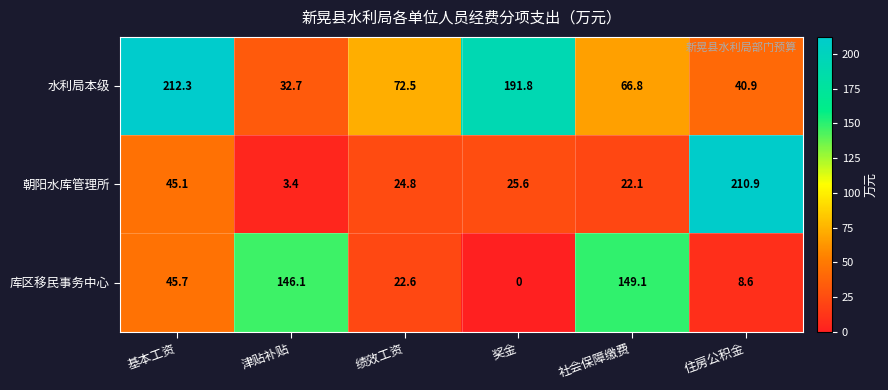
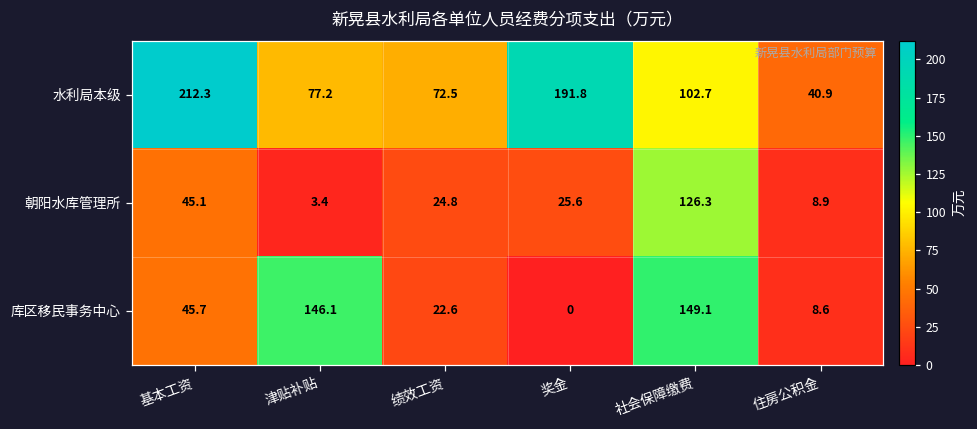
  {
    "水利局本级": {
      "基本工资": 212.3,
-     "津贴补贴": 32.7,
+     "津贴补贴": 77.2,
      "绩效工资": 72.5,
      "奖金": 191.8,
-     "社会保障缴费": 66.8
+     "社会保障缴费": 102.7
    },
    "朝阳水库管理所": {
      "基本工资": 45.1,
      "津贴补贴": 3.4,
      "绩效工资": 24.8,
      "奖金": 25.6,
-     "社会保障缴费": 22.1,
-     "住房公积金": 210.9
+     "社会保障缴费": 126.3,
+     "住房公积金": 8.9
    },
    "库区移民事务中心": {
      "基本工资": 45.7,
      "津贴补贴": 146.1,
      "绩效工资": 22.6,
      "奖金": 0,
      "社会保障缴费": 149.1,
      "住房公积金": 8.6
    }
  }
